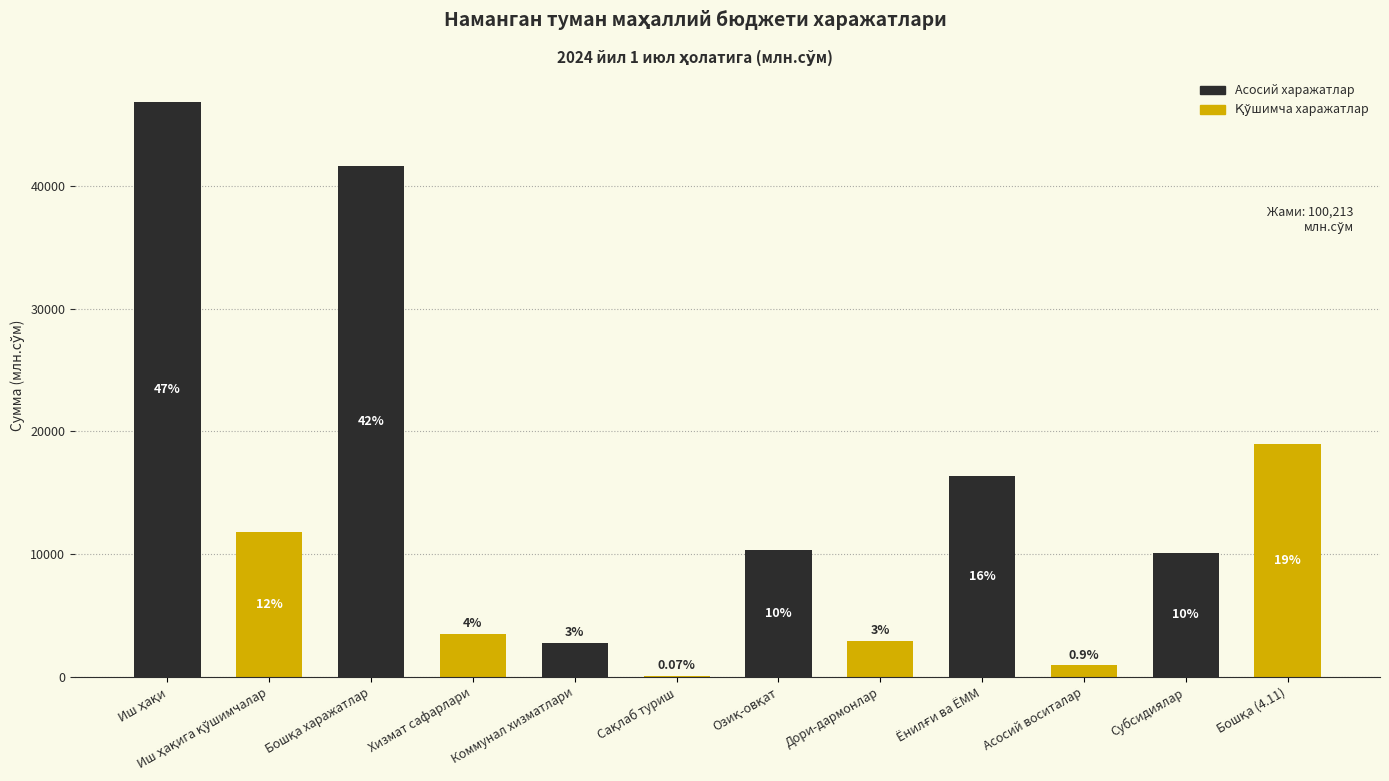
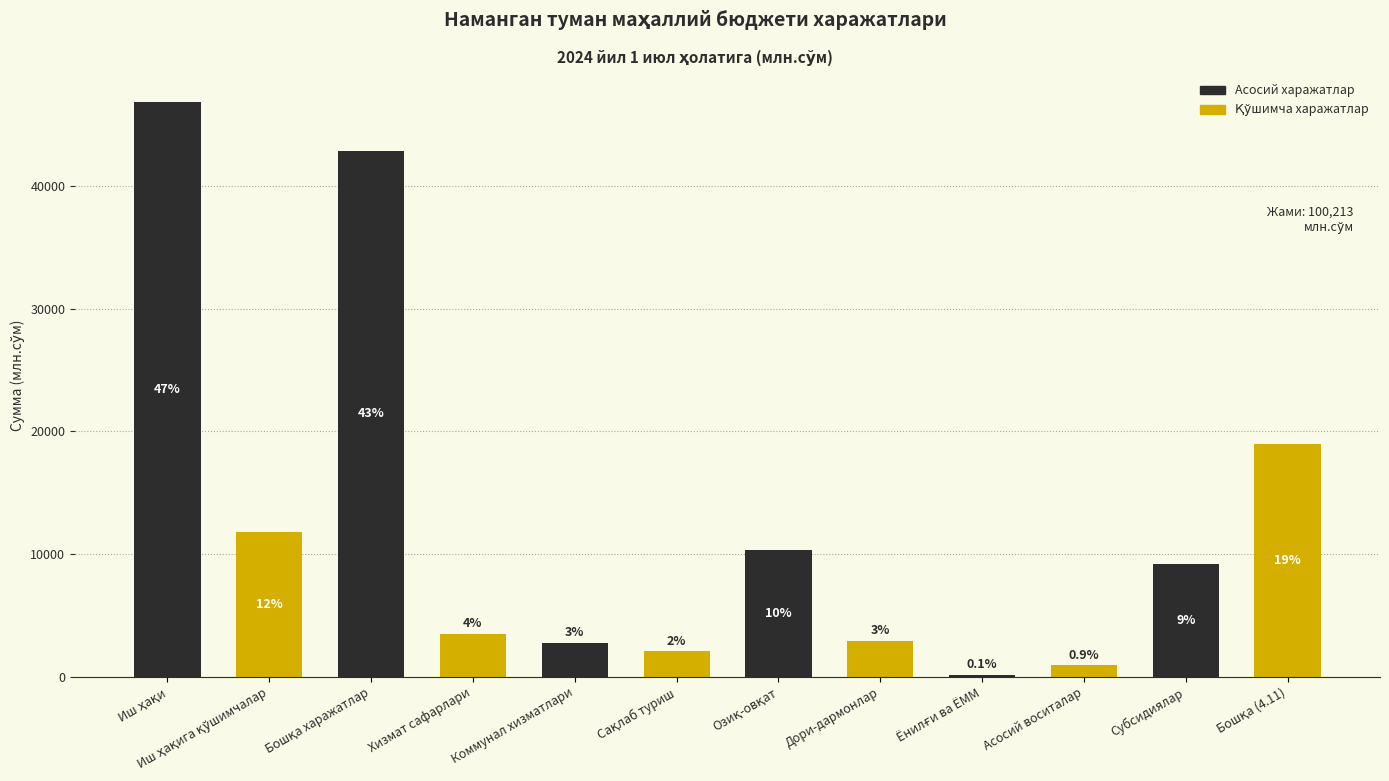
  {
    "Иш ҳақи": "47%",
    "Иш ҳақига қўшимчалар": "12%",
-   "Бошқа харажатлар": "42%",
+   "Бошқа харажатлар": "43%",
    "Хизмат сафарлари": "4%",
    "Коммунал хизматлари": "3%",
-   "Сақлаб туриш": "0.07%",
+   "Сақлаб туриш": "2%",
    "Озиқ-овқат": "10%",
    "Дори-дармонлар": "3%",
-   "Ёнилғи ва ЁММ": "16%",
+   "Ёнилғи ва ЁММ": "0.1%",
    "Асосий воситалар": "0.9%",
-   "Субсидиялар": "10%",
+   "Субсидиялар": "9%",
    "Бошқа (4.11)": "19%"
  }
